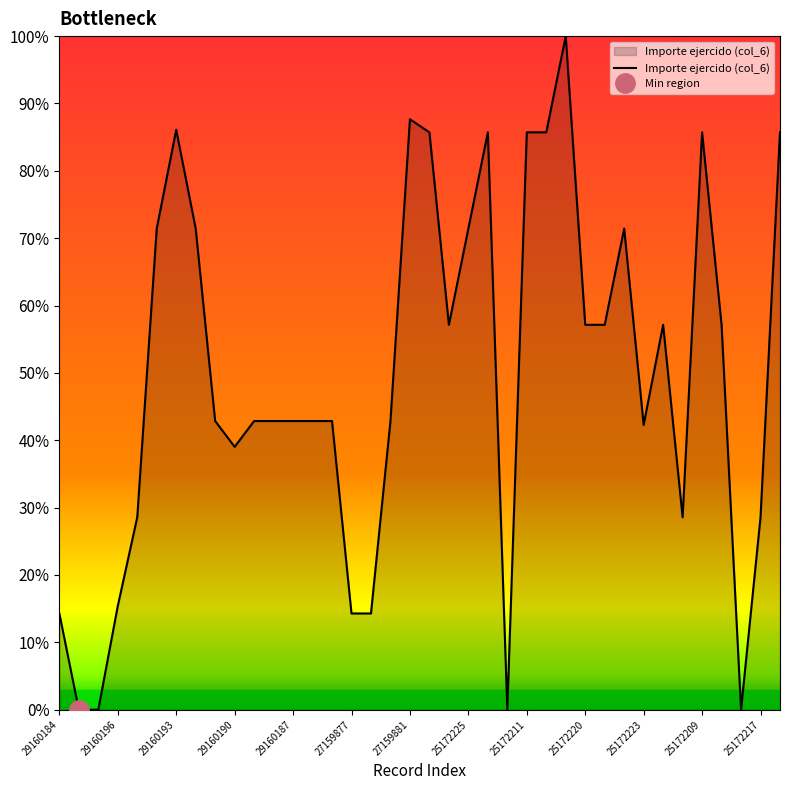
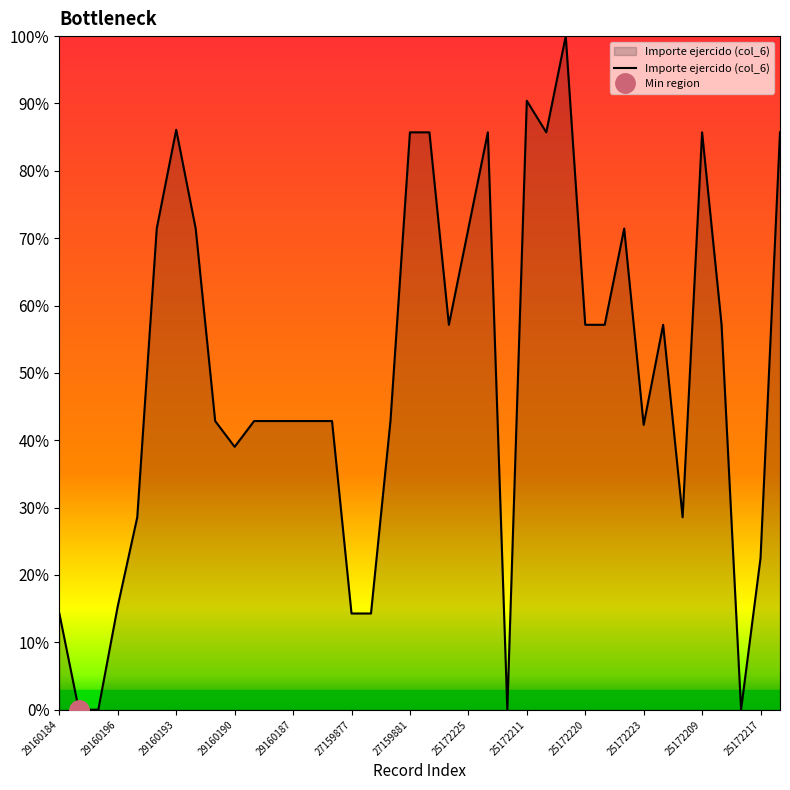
  {
    "Importe ejercido (col_6)": {
      "29160184": "14%",
      "29160196": "15%",
      "29160193": "86%",
      "29160190": "39%",
      "29160187": "43%",
      "27159877": "14%",
-     "27159881": "88%",
+     "27159881": "86%",
      "25172225": "71%",
-     "25172211": "86%",
+     "25172211": "90%",
      "25172220": "57%",
      "25172223": "42%",
      "25172209": "86%",
-     "25172217": "29%"
+     "25172217": "23%"
    }
  }
